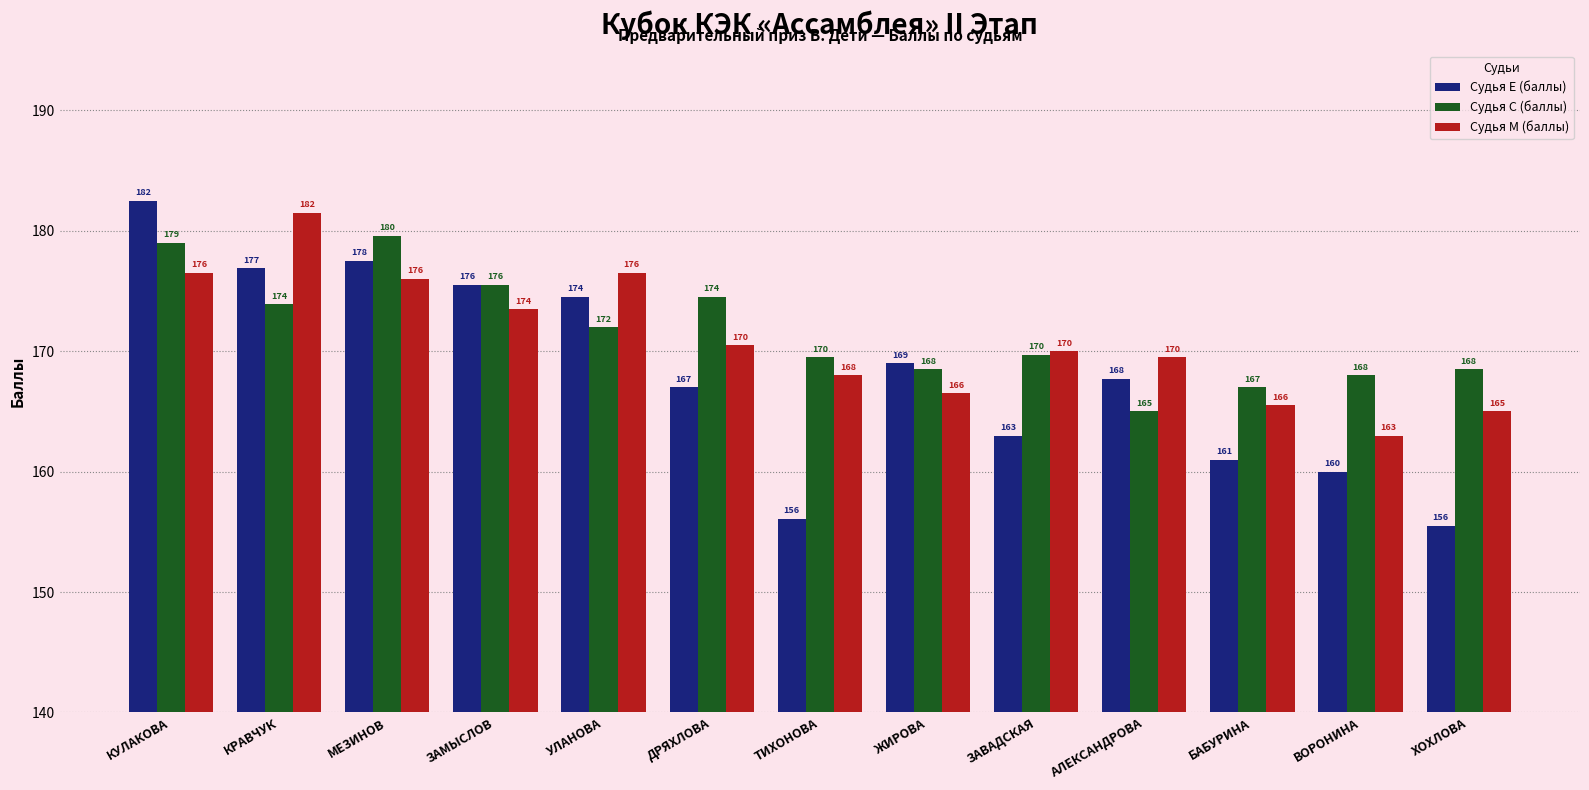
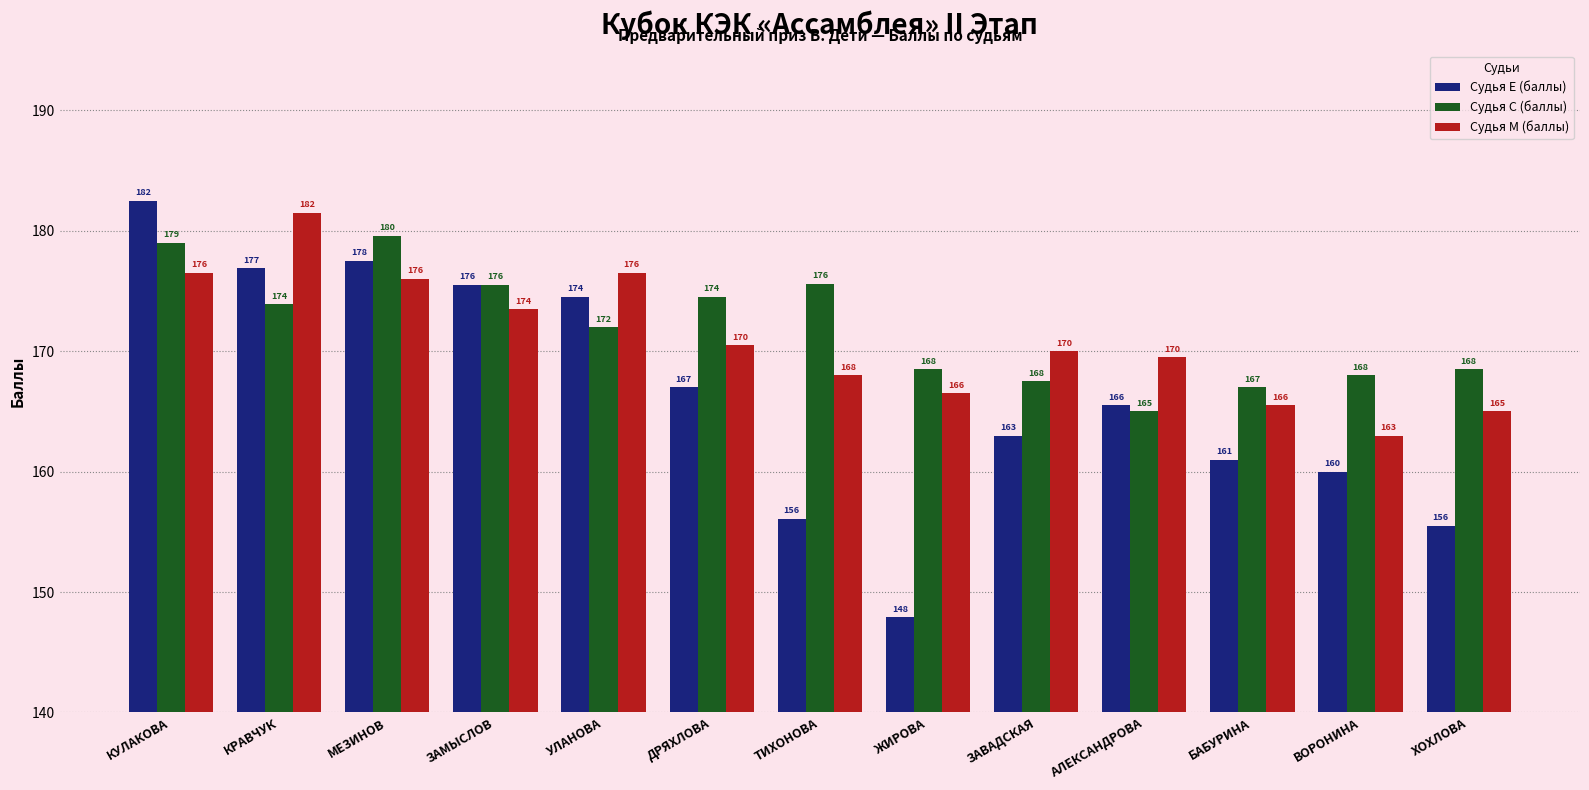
  {
    "Судья Е (баллы)": {
      "КУЛАКОВА": 182,
      "КРАВЧУК": 177,
      "МЕЗИНОВ": 178,
      "ЗАМЫСЛОВ": 176,
      "УЛАНОВА": 174,
      "ДРЯХЛОВА": 167,
      "ТИХОНОВА": 156,
-     "ЖИРОВА": 169,
+     "ЖИРОВА": 148,
      "ЗАВАДСКАЯ": 163,
-     "АЛЕКСАНДРОВА": 168,
+     "АЛЕКСАНДРОВА": 166,
      "БАБУРИНА": 161,
      "ВОРОНИНА": 160,
      "ХОХЛОВА": 156
    },
    "Судья С (баллы)": {
      "КУЛАКОВА": 179,
      "КРАВЧУК": 174,
      "МЕЗИНОВ": 180,
      "ЗАМЫСЛОВ": 176,
      "УЛАНОВА": 172,
      "ДРЯХЛОВА": 174,
-     "ТИХОНОВА": 170,
+     "ТИХОНОВА": 176,
      "ЖИРОВА": 168,
-     "ЗАВАДСКАЯ": 170,
+     "ЗАВАДСКАЯ": 168,
      "АЛЕКСАНДРОВА": 165,
      "БАБУРИНА": 167,
      "ВОРОНИНА": 168,
      "ХОХЛОВА": 168
    },
    "Судья М (баллы)": {
      "КУЛАКОВА": 176,
      "КРАВЧУК": 182,
      "МЕЗИНОВ": 176,
      "ЗАМЫСЛОВ": 174,
      "УЛАНОВА": 176,
      "ДРЯХЛОВА": 170,
      "ТИХОНОВА": 168,
      "ЖИРОВА": 166,
      "ЗАВАДСКАЯ": 170,
      "АЛЕКСАНДРОВА": 170,
      "БАБУРИНА": 166,
      "ВОРОНИНА": 163,
      "ХОХЛОВА": 165
    }
  }
